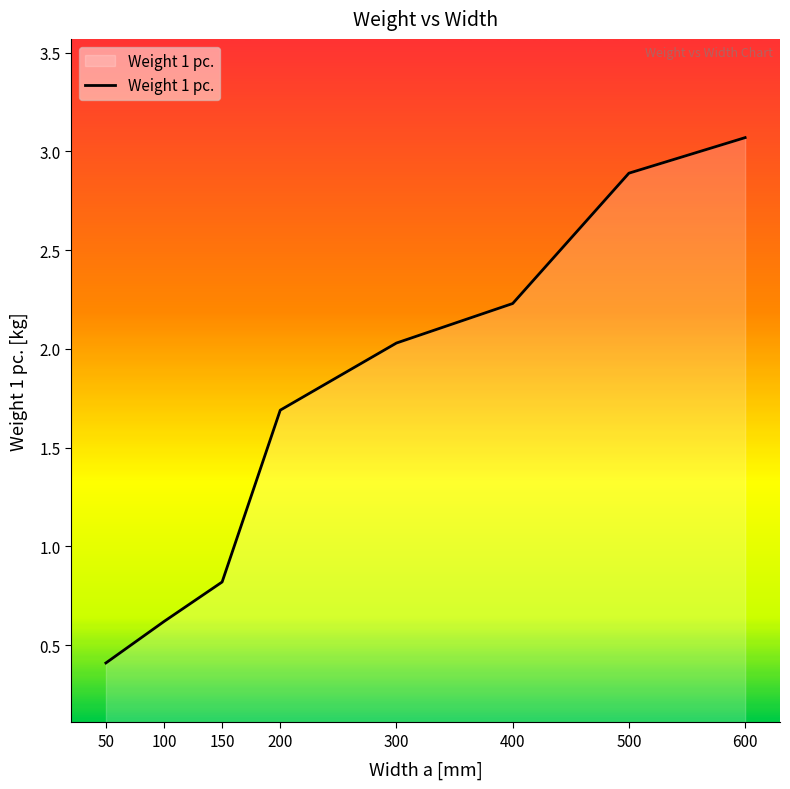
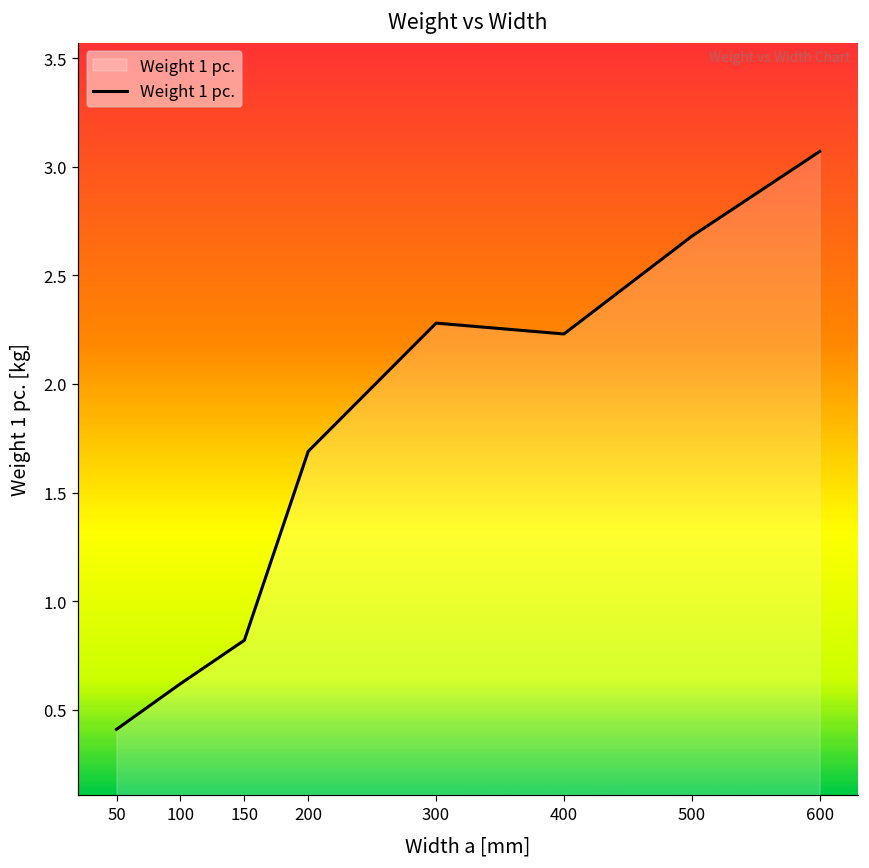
  {
    "50": 0.41,
    "100": 0.62,
    "150": 0.82,
    "200": 1.69,
-   "300": 2.03,
+   "300": 2.28,
    "400": 2.23,
-   "500": 2.89,
+   "500": 2.68,
    "600": 3.07
  }
